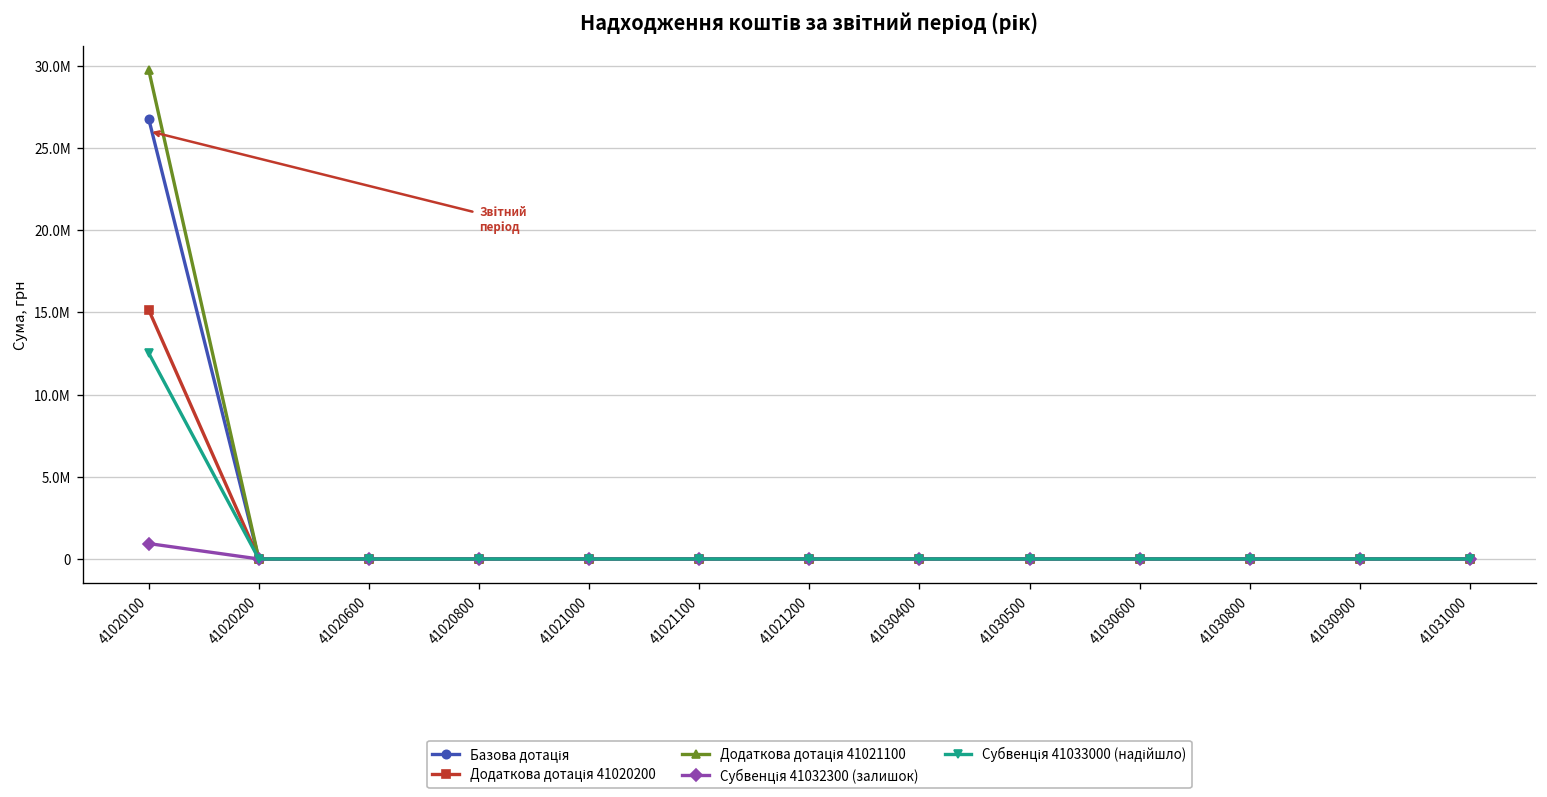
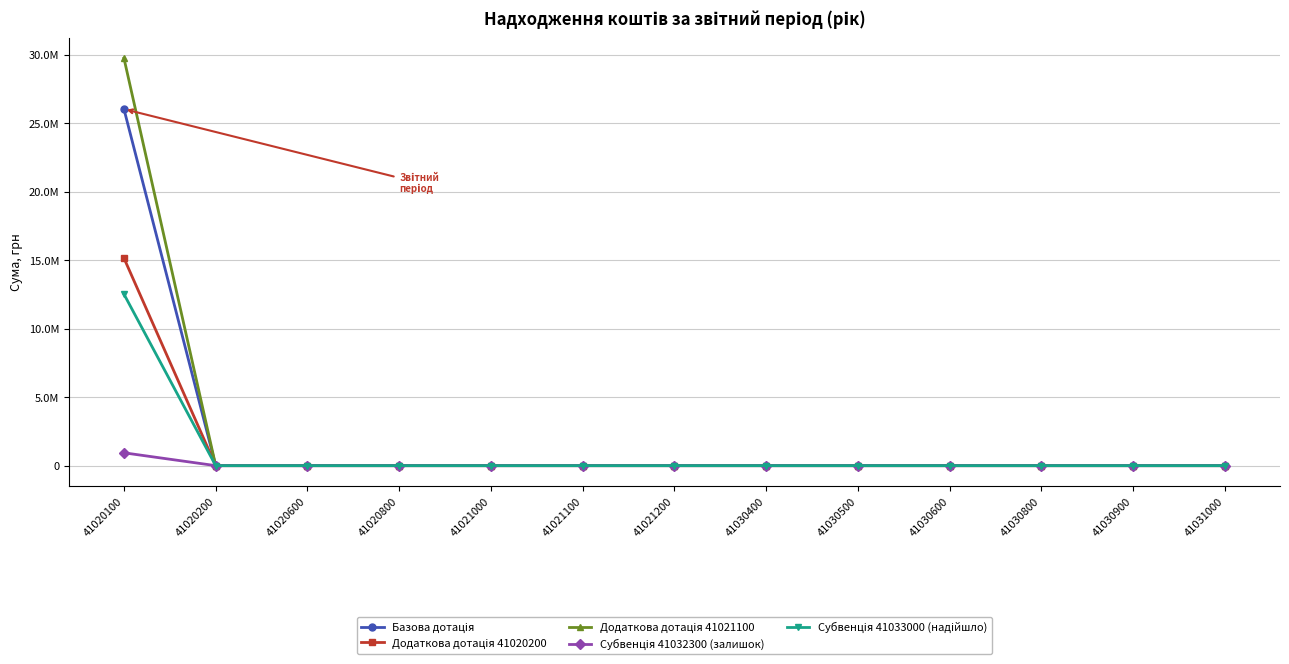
  {
    "Базова дотація": {
-     "41020100": 26800000
+     "41020100": 26000000
    },
    "Додаткова дотація 41020200": {
      "41020100": 15100000
    },
    "Додаткова дотація 41021100": {
      "41020100": 29700000
    },
    "Субвенція 41032300 (залишок)": {
      "41020100": 900000
    },
    "Субвенція 41033000 (надійшло)": {
      "41020100": 12500000
    }
  }
